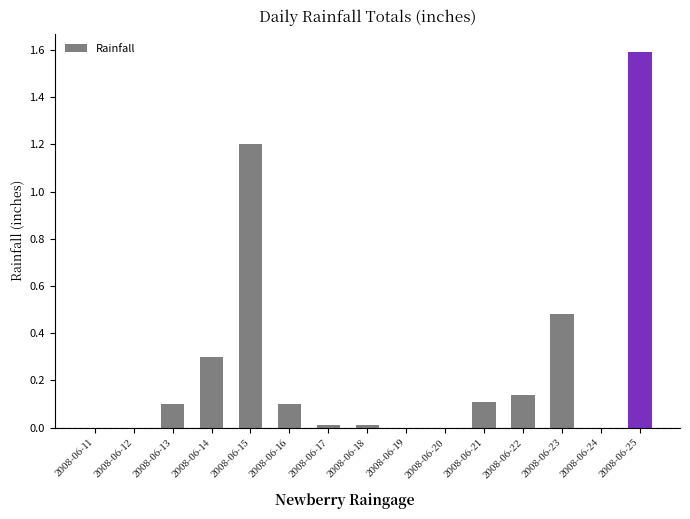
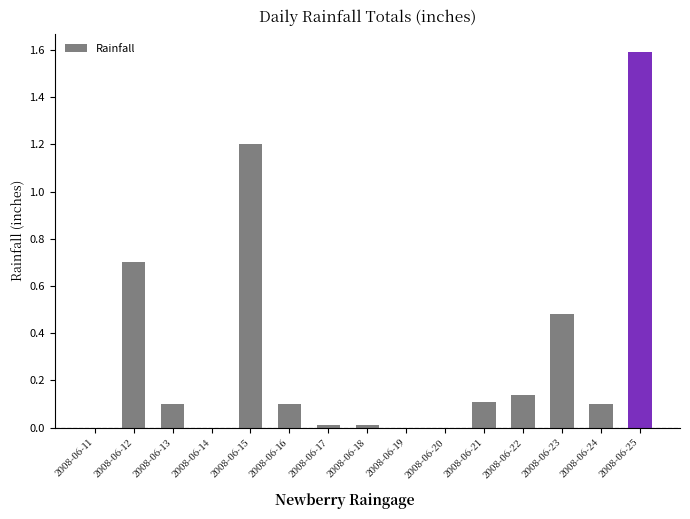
  {
    "2008-06-11": 0.0,
-   "2008-06-12": 0.0,
+   "2008-06-12": 0.7,
    "2008-06-13": 0.1,
-   "2008-06-14": 0.3,
+   "2008-06-14": 0.0,
    "2008-06-15": 1.2,
    "2008-06-16": 0.1,
    "2008-06-19": 0.0,
    "2008-06-20": 0.0,
    "2008-06-21": 0.1,
    "2008-06-22": 0.14,
    "2008-06-23": 0.48,
-   "2008-06-24": 0.0,
+   "2008-06-24": 0.1,
    "2008-06-25": 1.6
  }
